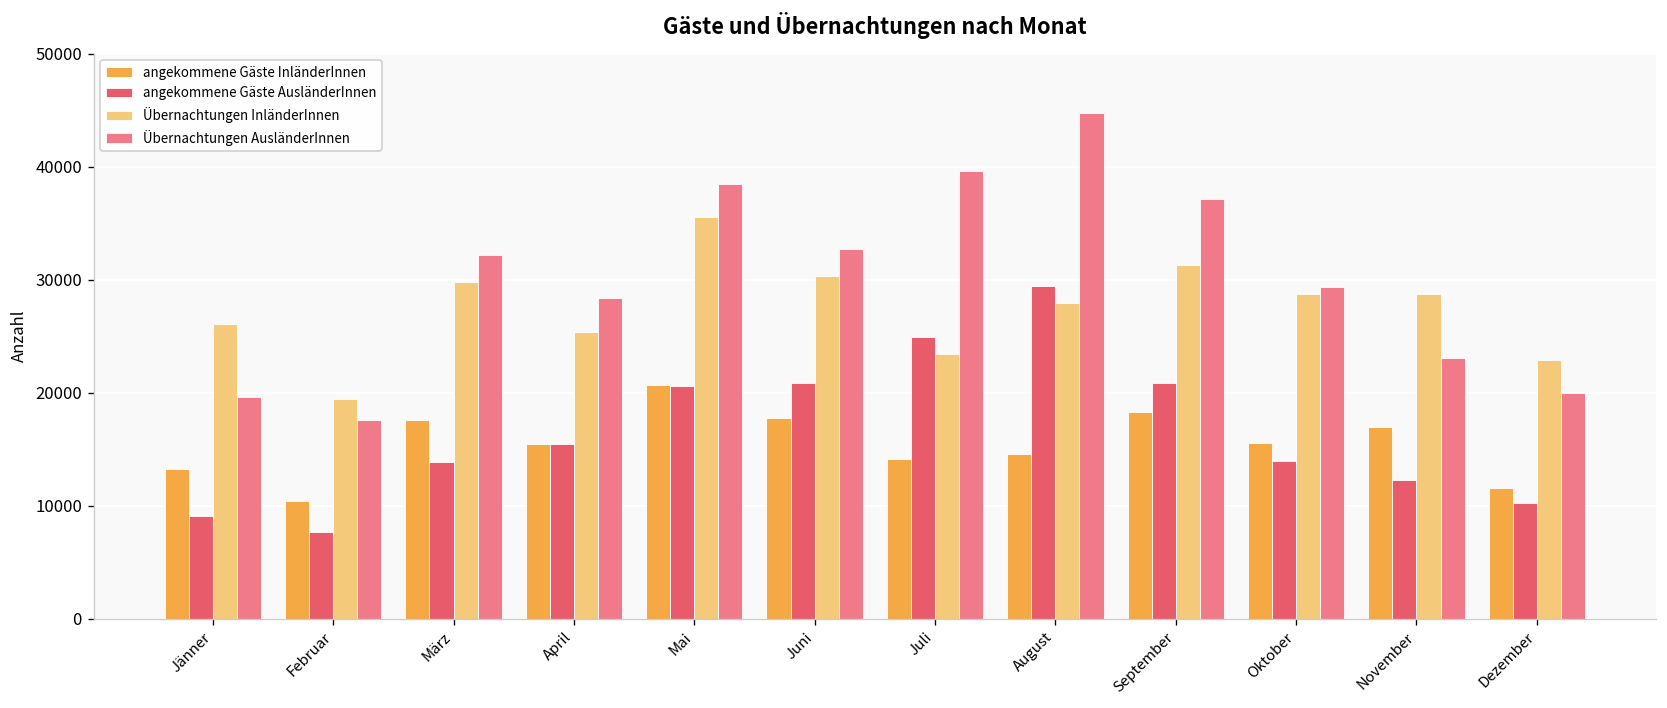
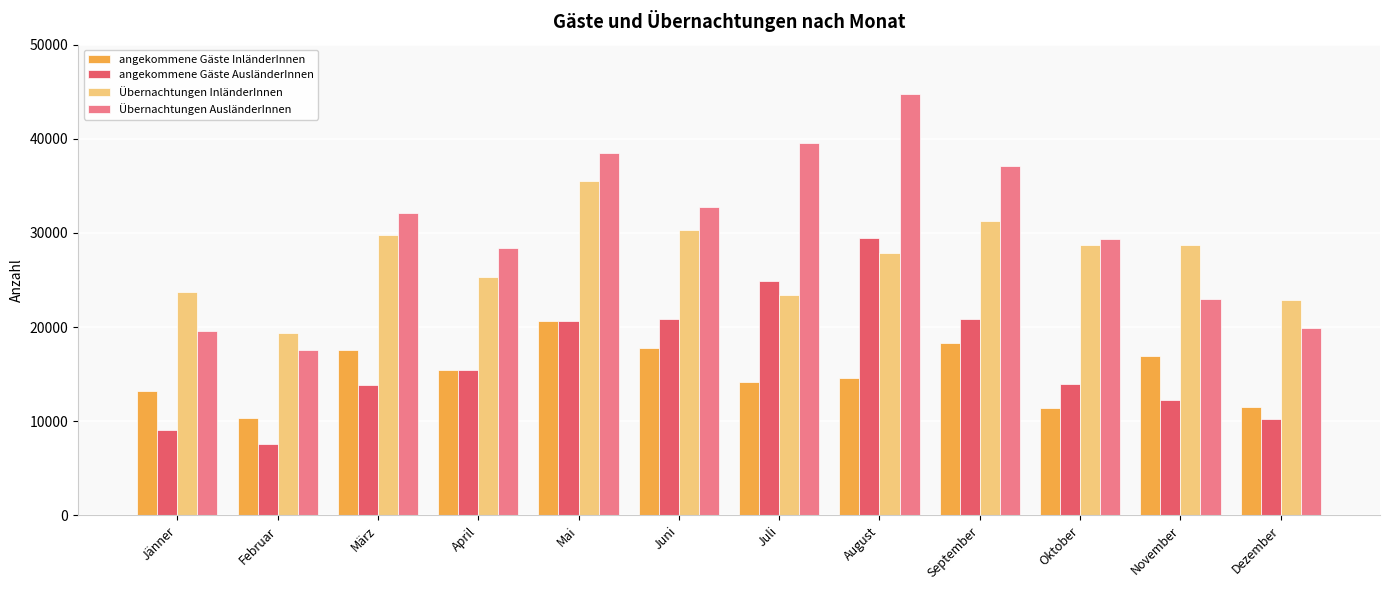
  {
    "angekommene Gäste InländerInnen": {
      "Jänner": 13000,
      "Februar": 10000,
      "März": 18000,
      "April": 15000,
      "Mai": 21000,
      "Juni": 18000,
      "Juli": 14000,
      "August": 15000,
      "September": 18000,
-     "Oktober": 16000,
+     "Oktober": 11000,
      "November": 17000,
      "Dezember": 12000
    },
    "Übernachtungen InländerInnen": {
-     "Jänner": 26000,
+     "Jänner": 24000,
      "Februar": 19000,
      "März": 30000,
      "April": 25000,
      "Mai": 36000,
      "Juni": 30000,
      "Juli": 23000,
      "August": 28000,
      "September": 31000,
      "Oktober": 29000,
      "November": 29000,
      "Dezember": 23000
    }
  }
